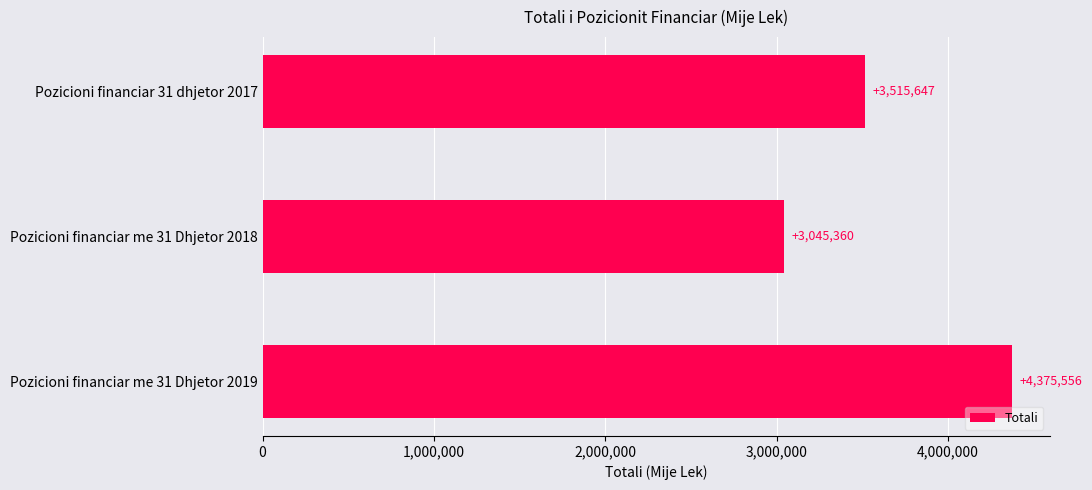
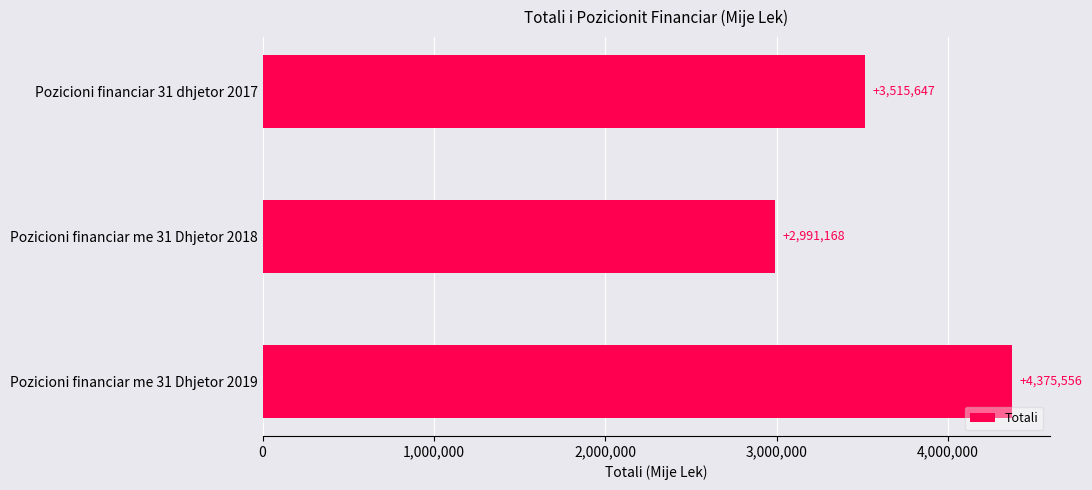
  {
    "Pozicioni financiar 31 dhjetor 2017": "+3,515,647",
-   "Pozicioni financiar me 31 Dhjetor 2018": "+3,045,360",
+   "Pozicioni financiar me 31 Dhjetor 2018": "+2,991,168",
    "Pozicioni financiar me 31 Dhjetor 2019": "+4,375,556"
  }
